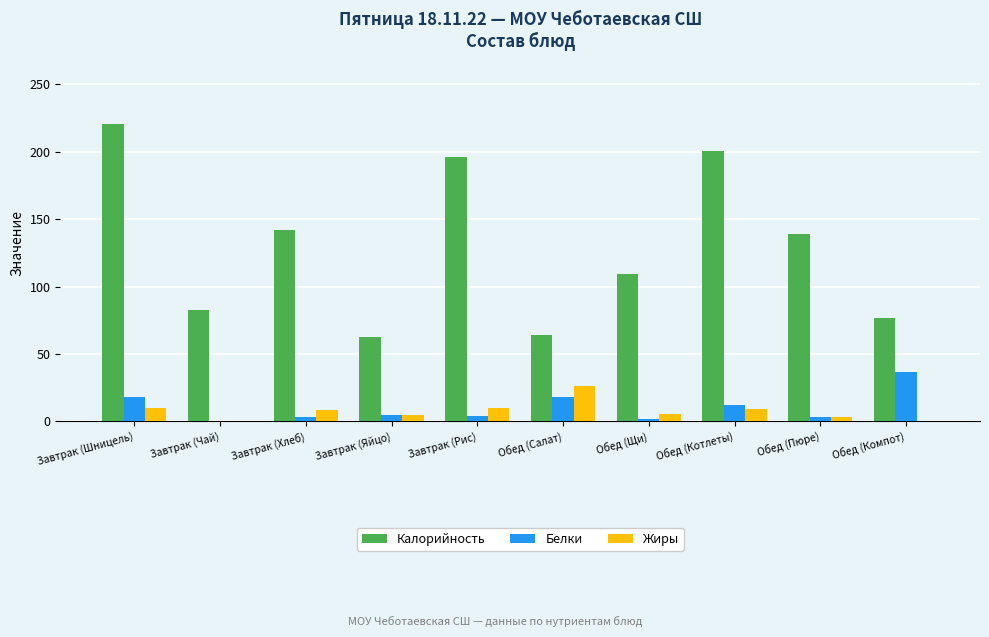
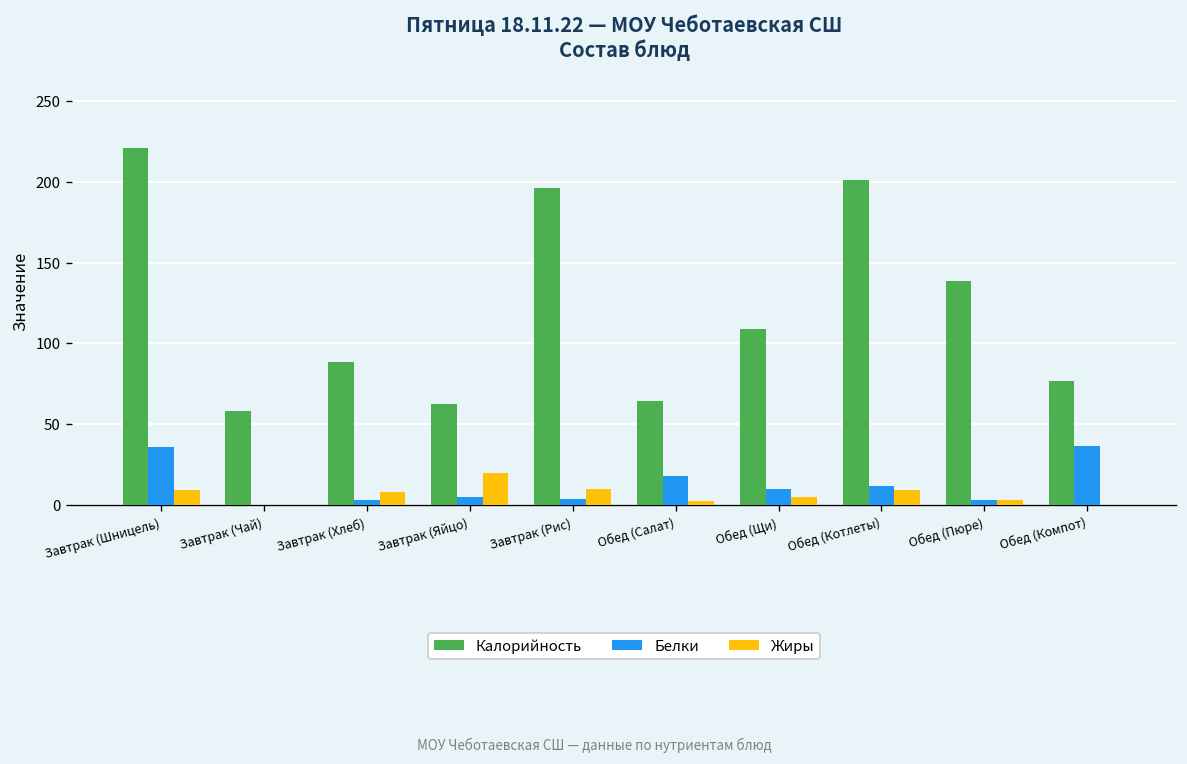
  {
    "Калорийность": {
      "Завтрак (Шницель)": 221,
-     "Завтрак (Чай)": 83,
-     "Завтрак (Хлеб)": 142,
+     "Завтрак (Чай)": 58,
+     "Завтрак (Хлеб)": 89,
      "Завтрак (Яйцо)": 63,
      "Завтрак (Рис)": 196,
      "Обед (Салат)": 64,
      "Обед (Щи)": 109,
      "Обед (Котлеты)": 201,
      "Обед (Пюре)": 139,
      "Обед (Компот)": 77
    },
    "Белки": {
-     "Завтрак (Шницель)": 18,
+     "Завтрак (Шницель)": 36,
      "Завтрак (Чай)": 0,
      "Завтрак (Хлеб)": 3,
      "Завтрак (Яйцо)": 5,
      "Завтрак (Рис)": 4,
      "Обед (Салат)": 18,
-     "Обед (Щи)": 2,
+     "Обед (Щи)": 10,
      "Обед (Котлеты)": 12,
      "Обед (Пюре)": 3,
      "Обед (Компот)": 37
    },
    "Жиры": {
      "Завтрак (Шницель)": 10,
      "Завтрак (Чай)": 0,
      "Завтрак (Хлеб)": 8,
-     "Завтрак (Яйцо)": 5,
+     "Завтрак (Яйцо)": 20,
      "Завтрак (Рис)": 10,
-     "Обед (Салат)": 27,
+     "Обед (Салат)": 2,
      "Обед (Щи)": 5,
      "Обед (Котлеты)": 10,
      "Обед (Пюре)": 3,
      "Обед (Компот)": 0
    }
  }
